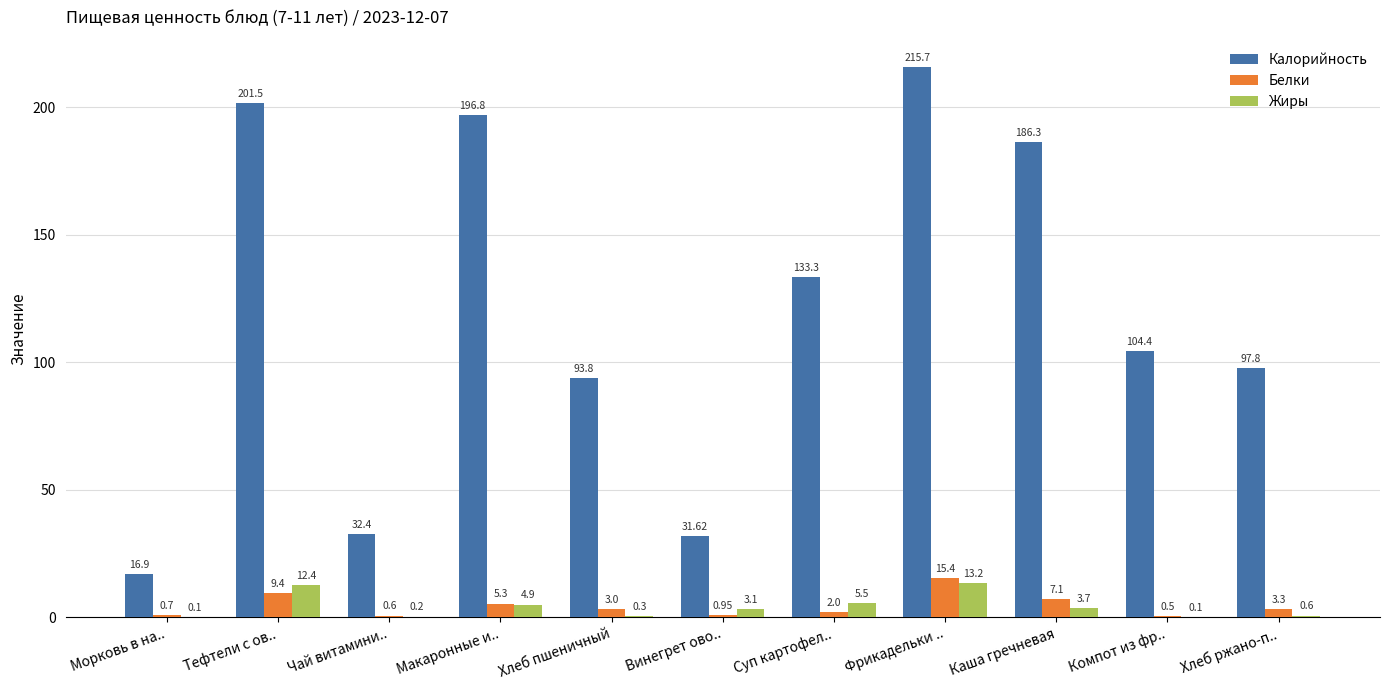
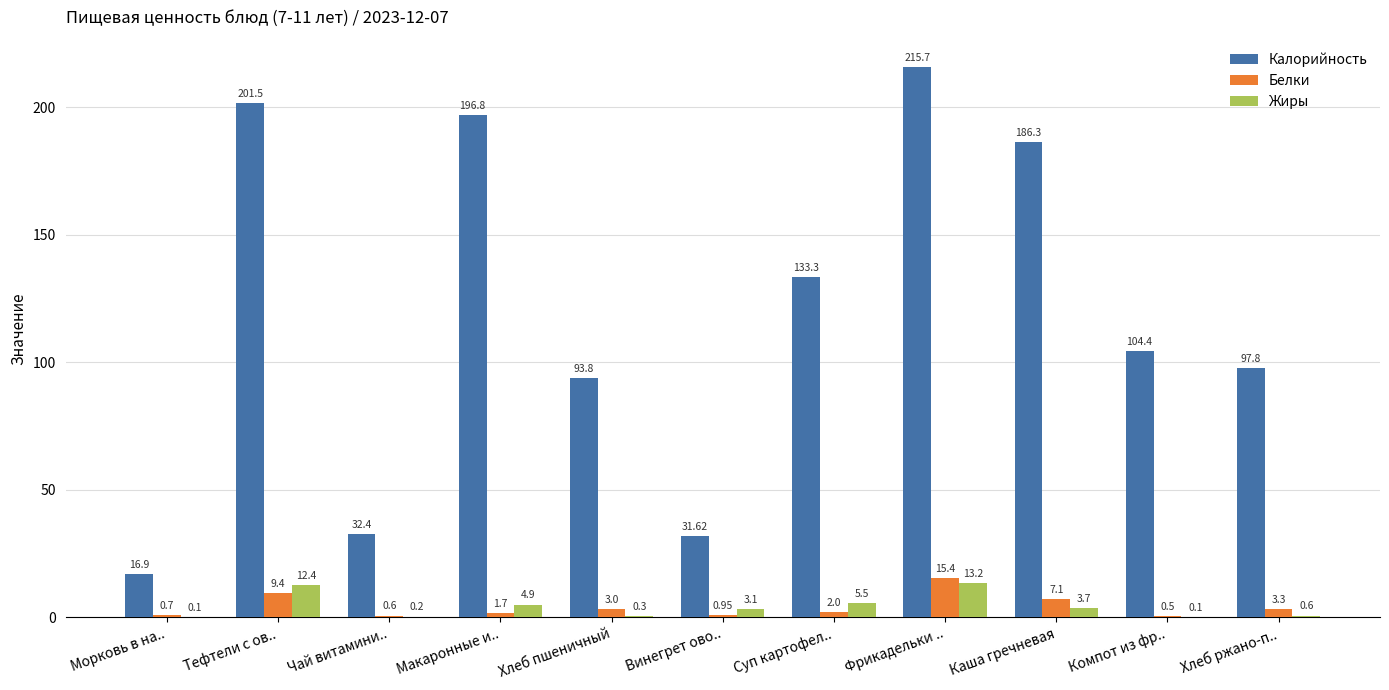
  {
    "Калорийность": {
      "Морковь в на..": 16.9,
      "Тефтели с ов..": 201.5,
      "Чай витамини..": 32.4,
      "Макаронные и..": 196.8,
      "Хлеб пшеничный": 93.8,
      "Винегрет ово..": 31.62,
      "Суп картофел..": 133.3,
      "Фрикадельки ..": 215.7,
      "Каша гречневая": 186.3,
      "Компот из фр..": 104.4,
      "Хлеб ржано-п..": 97.8
    },
    "Белки": {
      "Морковь в на..": 0.7,
      "Тефтели с ов..": 9.4,
      "Чай витамини..": 0.6,
-     "Макаронные и..": 5.3,
+     "Макаронные и..": 1.7,
      "Хлеб пшеничный": 3.0,
      "Винегрет ово..": 0.95,
      "Суп картофел..": 2.0,
      "Фрикадельки ..": 15.4,
      "Каша гречневая": 7.1,
      "Компот из фр..": 0.5,
      "Хлеб ржано-п..": 3.3
    },
    "Жиры": {
      "Морковь в на..": 0.1,
      "Тефтели с ов..": 12.4,
      "Чай витамини..": 0.2,
      "Макаронные и..": 4.9,
      "Хлеб пшеничный": 0.3,
      "Винегрет ово..": 3.1,
      "Суп картофел..": 5.5,
      "Фрикадельки ..": 13.2,
      "Каша гречневая": 3.7,
      "Компот из фр..": 0.1,
      "Хлеб ржано-п..": 0.6
    }
  }
